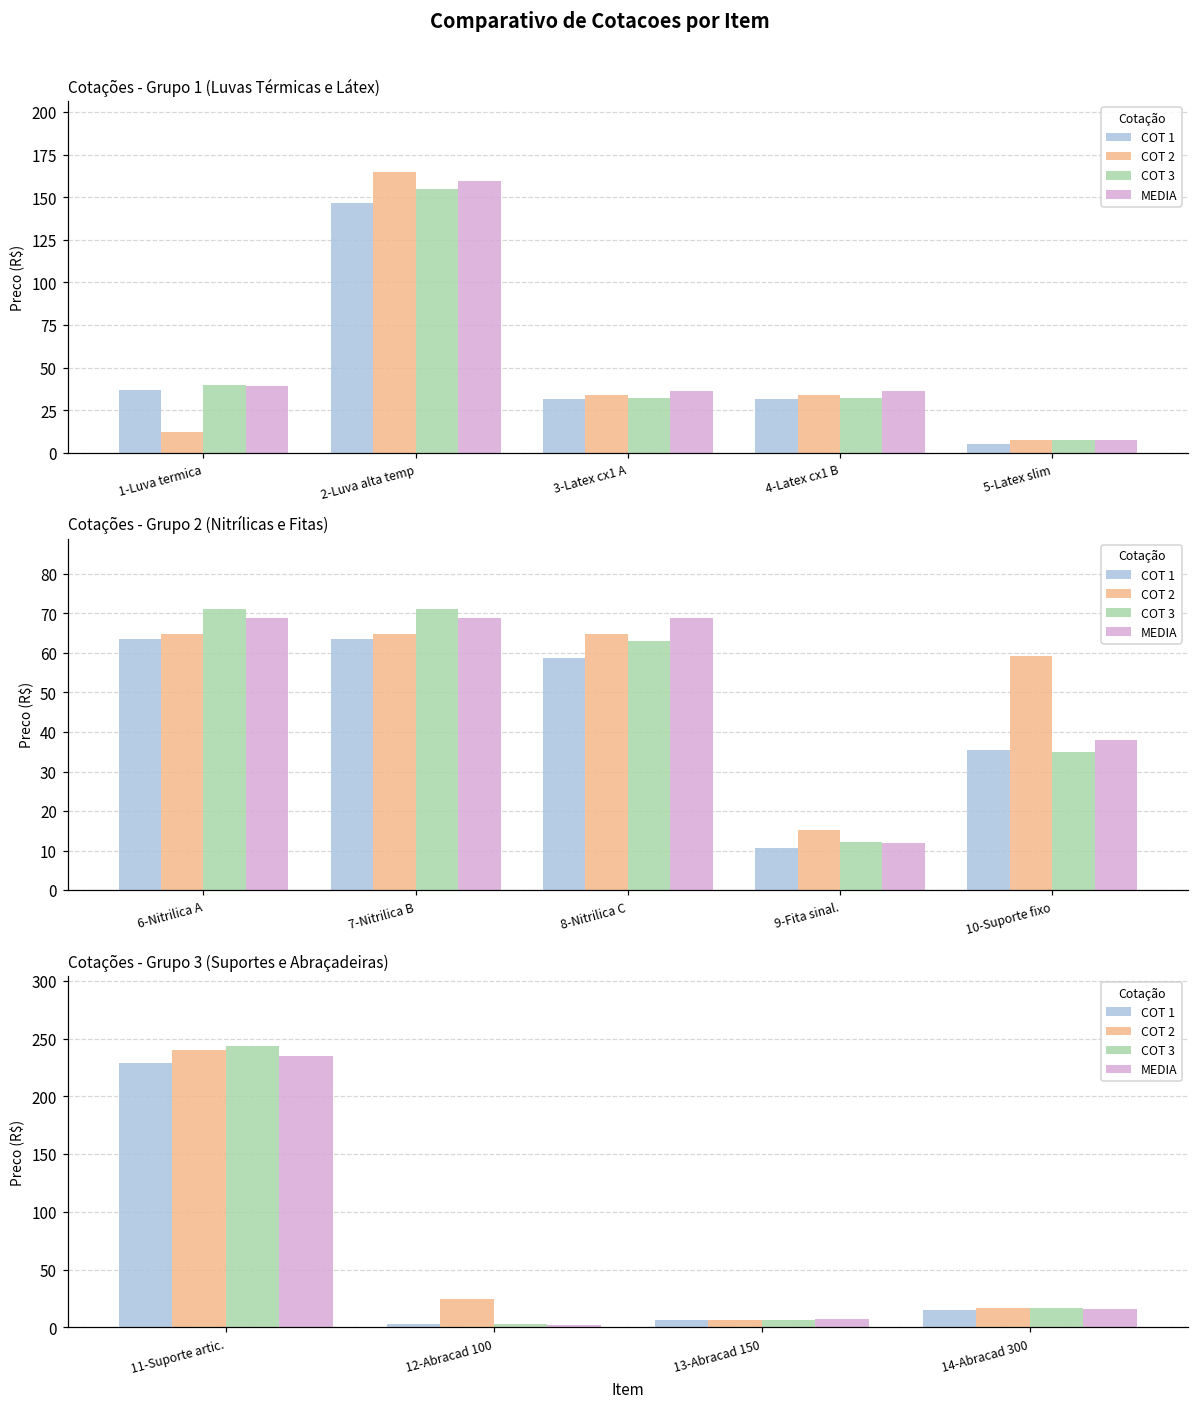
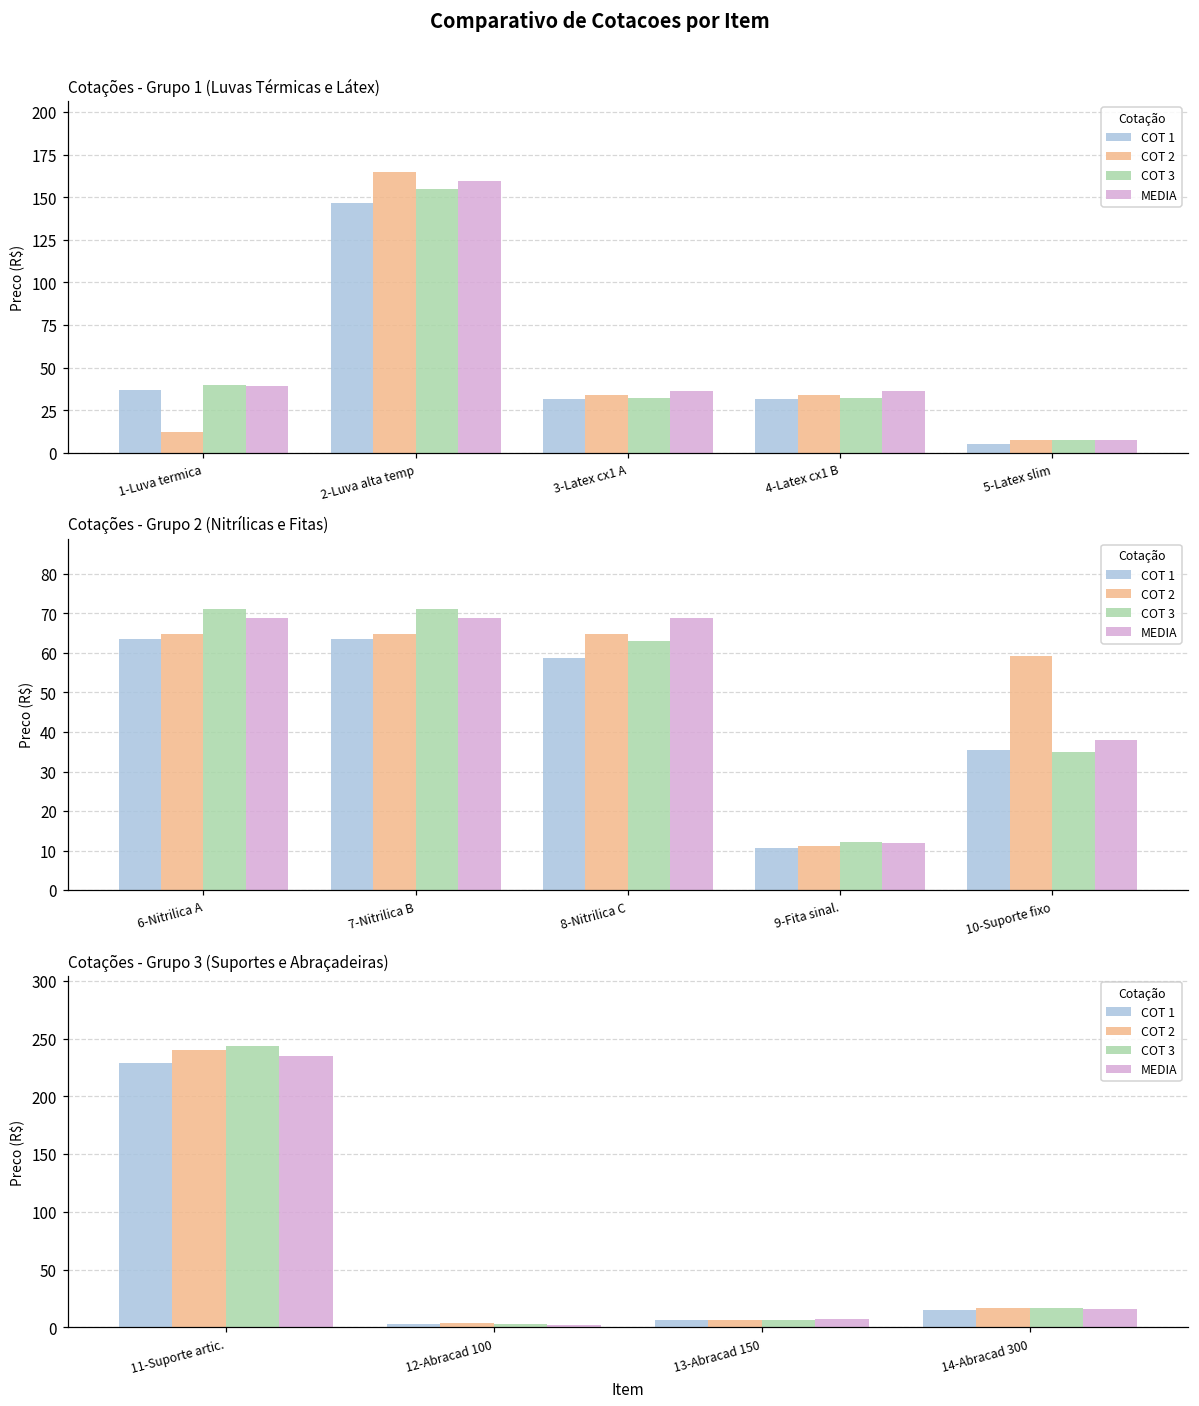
  {
    "Cotações - Grupo 1 (Luvas Térmicas e Látex)": {
      "COT 2": {
        "1-Luva termica": 12,
        "2-Luva alta temp": 165,
        "3-Latex cx1 A": 34,
        "4-Latex cx1 B": 34,
        "5-Latex slim": 8
      }
    },
    "Cotações - Grupo 2 (Nitrílicas e Fitas)": {
      "COT 2": {
        "6-Nitrilica A": 65,
        "7-Nitrilica B": 65,
        "8-Nitrilica C": 65,
-       "9-Fita sinal.": 15,
+       "9-Fita sinal.": 11,
        "10-Suporte fixo": 59
      }
    },
    "Cotações - Grupo 3 (Suportes e Abraçadeiras)": {
      "COT 2": {
        "11-Suporte artic.": 240,
-       "12-Abracad 100": 24,
+       "12-Abracad 100": 4,
        "13-Abracad 150": 6,
        "14-Abracad 300": 17
      }
    }
  }
